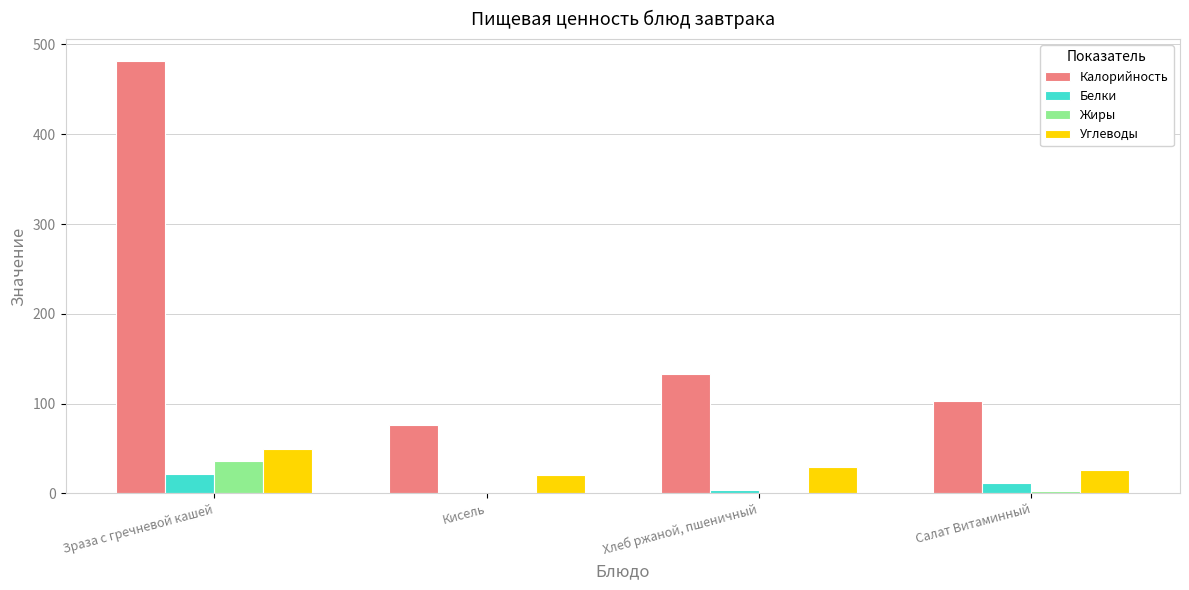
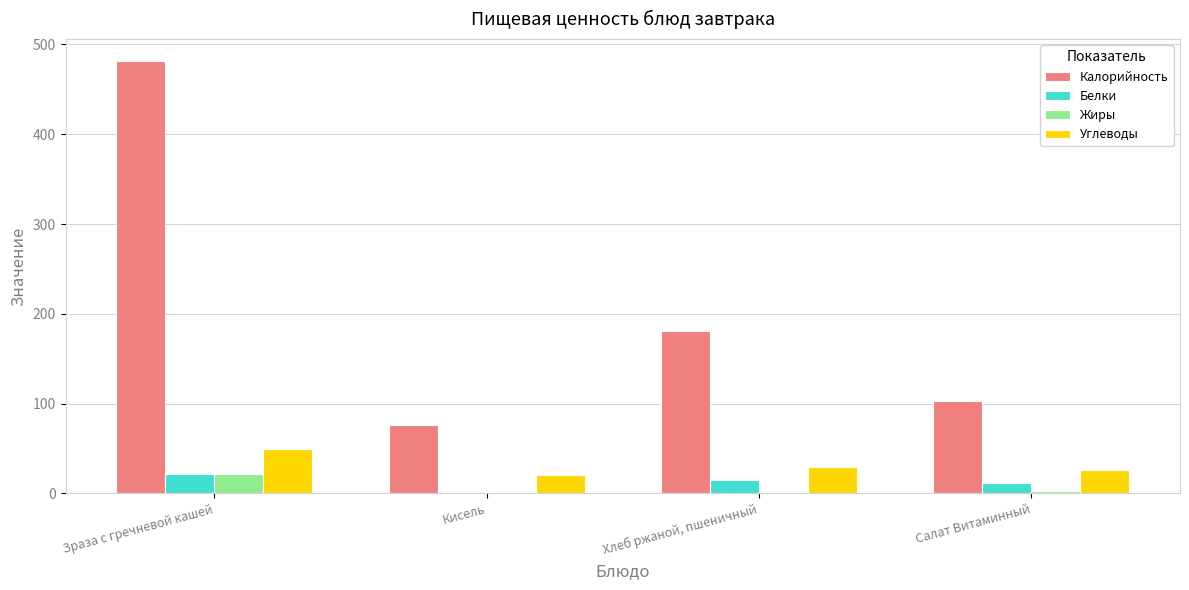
  {
    "Калорийность": {
      "Зраза с гречневой кашей": 480,
      "Кисель": 80,
-     "Хлеб ржаной, пшеничный": 130,
+     "Хлеб ржаной, пшеничный": 180,
      "Салат Витаминный": 100
    },
    "Белки": {
      "Зраза с гречневой кашей": 20,
      "Кисель": 0,
-     "Хлеб ржаной, пшеничный": 0,
+     "Хлеб ржаной, пшеничный": 20,
      "Салат Витаминный": 10
    },
    "Жиры": {
-     "Зраза с гречневой кашей": 40,
+     "Зраза с гречневой кашей": 20,
      "Кисель": 0
    },
    "Углеводы": {
      "Зраза с гречневой кашей": 50,
      "Кисель": 20,
      "Хлеб ржаной, пшеничный": 30,
      "Салат Витаминный": 30
    }
  }
